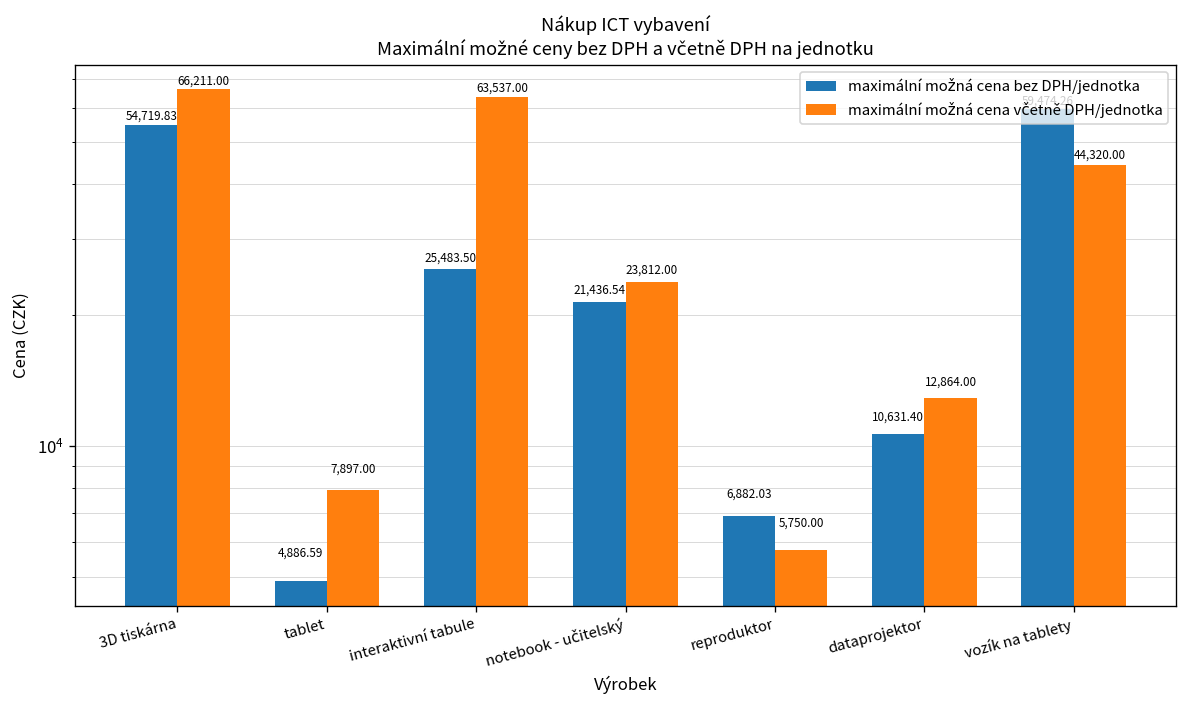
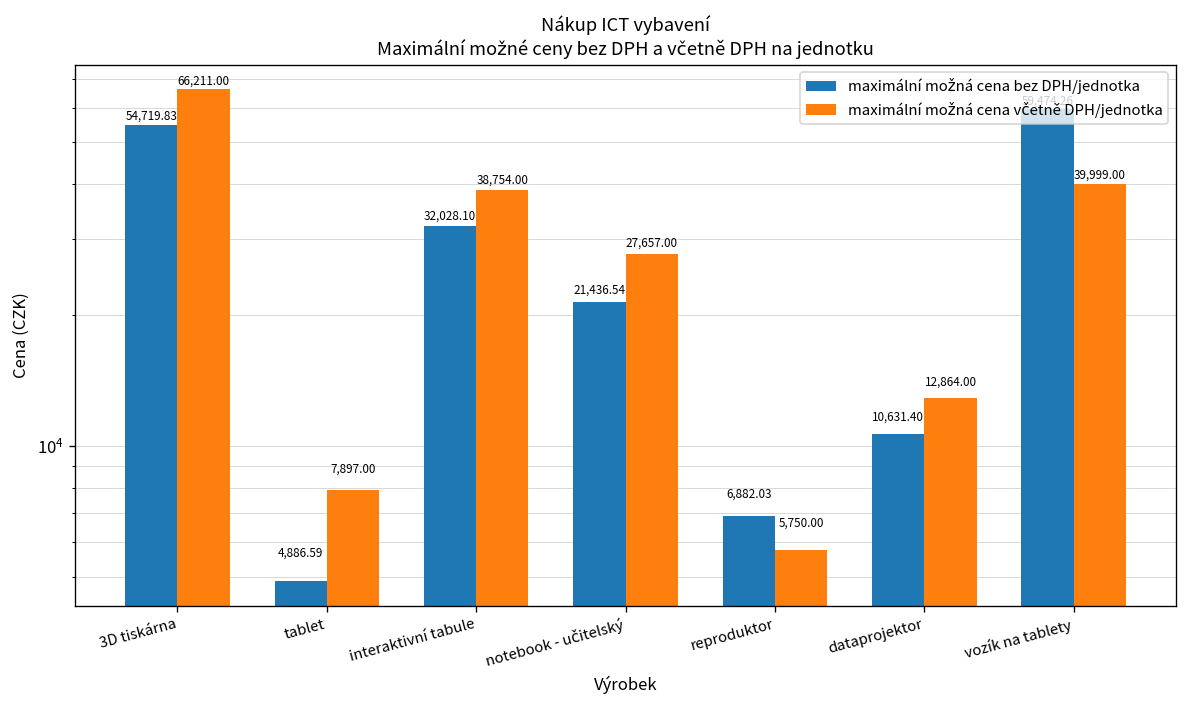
  {
    "maximální možná cena bez DPH/jednotka": {
      "3D tiskárna": "54,719.83",
      "tablet": "4,886.59",
-     "interaktivní tabule": "25,483.50",
+     "interaktivní tabule": "32,028.10",
      "notebook - učitelský": "21,436.54",
      "reproduktor": "6,882.03",
      "dataprojektor": "10,631.40"
    },
    "maximální možná cena včetně DPH/jednotka": {
      "3D tiskárna": "66,211.00",
      "tablet": "7,897.00",
-     "interaktivní tabule": "63,537.00",
-     "notebook - učitelský": "23,812.00",
+     "interaktivní tabule": "38,754.00",
+     "notebook - učitelský": "27,657.00",
      "reproduktor": "5,750.00",
      "dataprojektor": "12,864.00",
-     "vozík na tablety": "44,320.00"
+     "vozík na tablety": "39,999.00"
    }
  }
